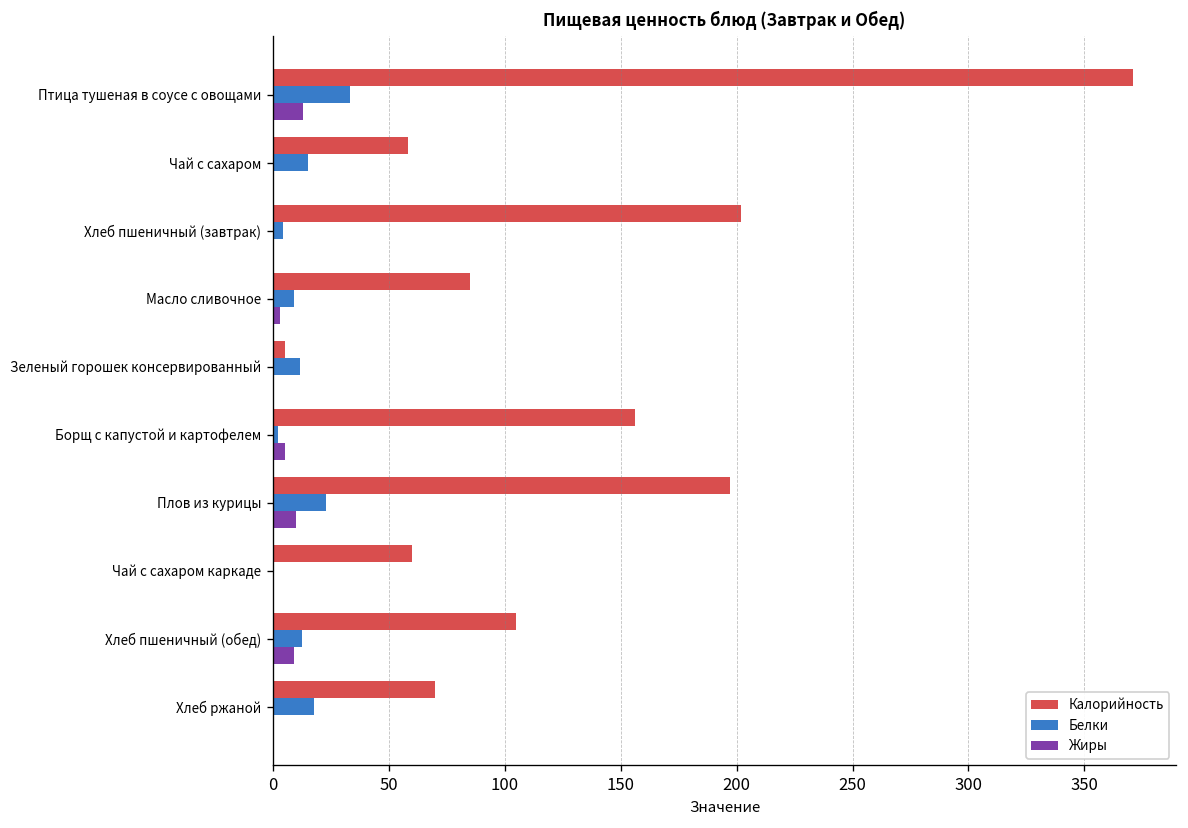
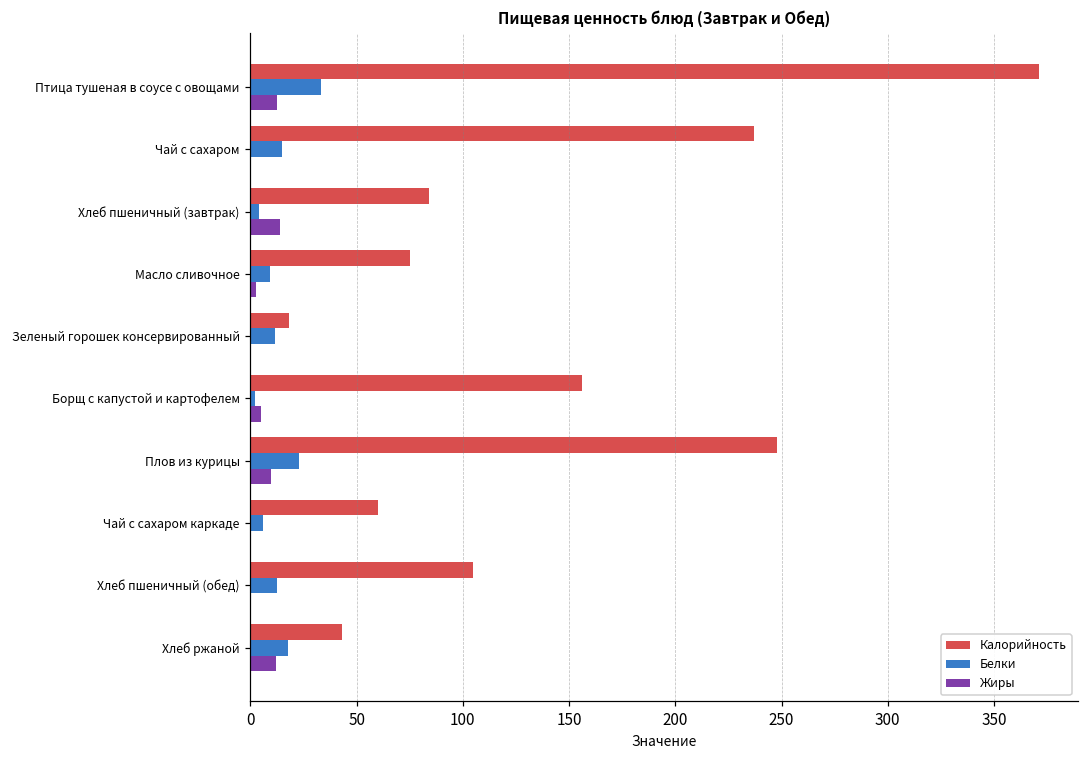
  {
    "Калорийность": {
      "Птица тушеная в соусе с овощами": 371,
-     "Чай с сахаром": 58,
-     "Хлеб пшеничный (завтрак)": 202,
-     "Масло сливочное": 85,
-     "Зеленый горошек консервированный": 5,
+     "Чай с сахаром": 237,
+     "Хлеб пшеничный (завтрак)": 84,
+     "Масло сливочное": 75,
+     "Зеленый горошек консервированный": 18,
      "Борщ с капустой и картофелем": 156,
-     "Плов из курицы": 197,
+     "Плов из курицы": 248,
      "Чай с сахаром каркаде": 60,
      "Хлеб пшеничный (обед)": 105,
-     "Хлеб ржаной": 70
+     "Хлеб ржаной": 43
    },
    "Белки": {
      "Птица тушеная в соусе с овощами": 33,
      "Чай с сахаром": 15,
      "Хлеб пшеничный (завтрак)": 4,
      "Масло сливочное": 9,
      "Зеленый горошек консервированный": 11,
      "Борщ с капустой и картофелем": 2,
      "Плов из курицы": 23,
-     "Чай с сахаром каркаде": 0,
+     "Чай с сахаром каркаде": 6,
      "Хлеб пшеничный (обед)": 13,
      "Хлеб ржаной": 18
    },
    "Жиры": {
      "Птица тушеная в соусе с овощами": 13,
      "Чай с сахаром": 0,
-     "Хлеб пшеничный (завтрак)": 0,
+     "Хлеб пшеничный (завтрак)": 14,
      "Масло сливочное": 3,
      "Зеленый горошек консервированный": 0,
      "Борщ с капустой и картофелем": 5,
      "Плов из курицы": 10,
      "Чай с сахаром каркаде": 0,
-     "Хлеб пшеничный (обед)": 9,
-     "Хлеб ржаной": 0
+     "Хлеб пшеничный (обед)": 0,
+     "Хлеб ржаной": 12
    }
  }
